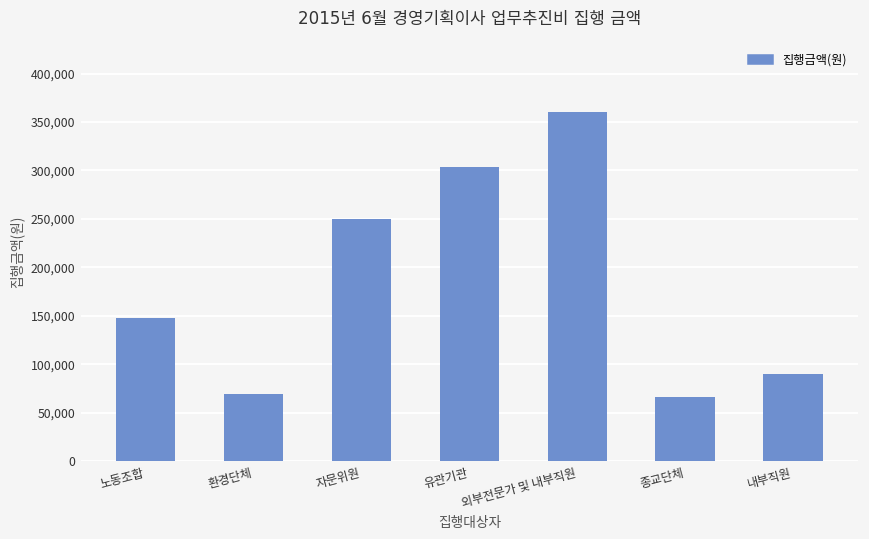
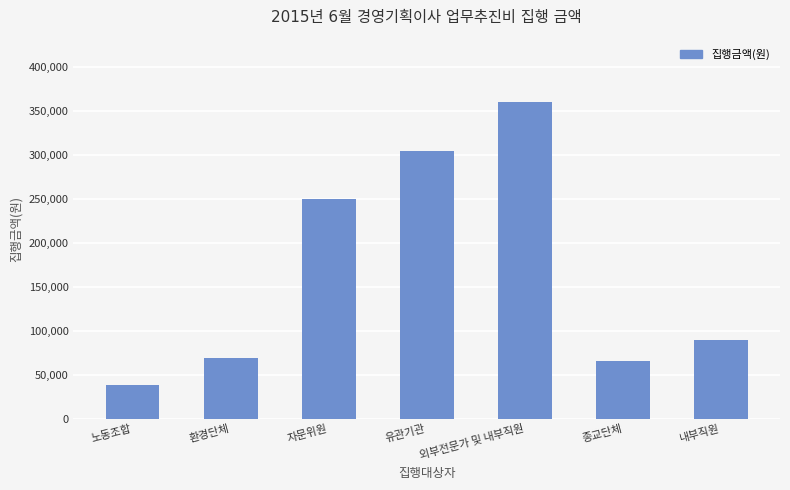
  {
-   "노동조합": "150,000",
+   "노동조합": "40,000",
    "환경단체": "70,000",
    "자문위원": "250,000",
    "유관기관": "300,000",
    "외부전문가 및 내부직원": "360,000",
    "종교단체": "70,000",
    "내부직원": "90,000"
  }
